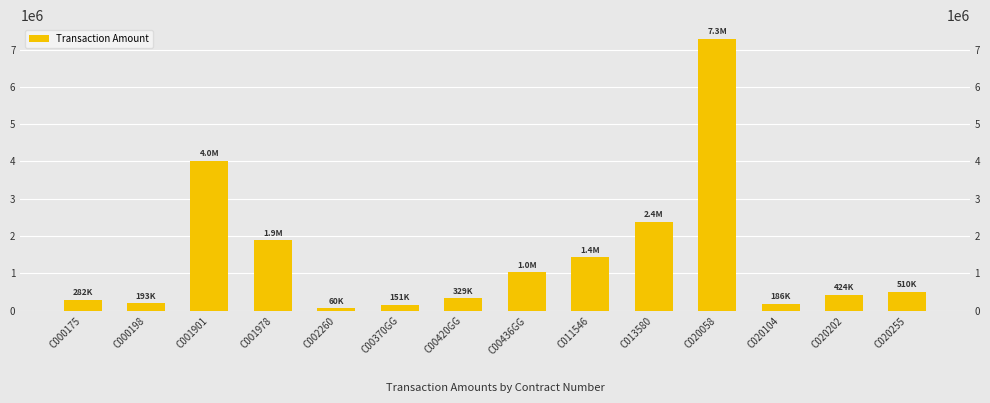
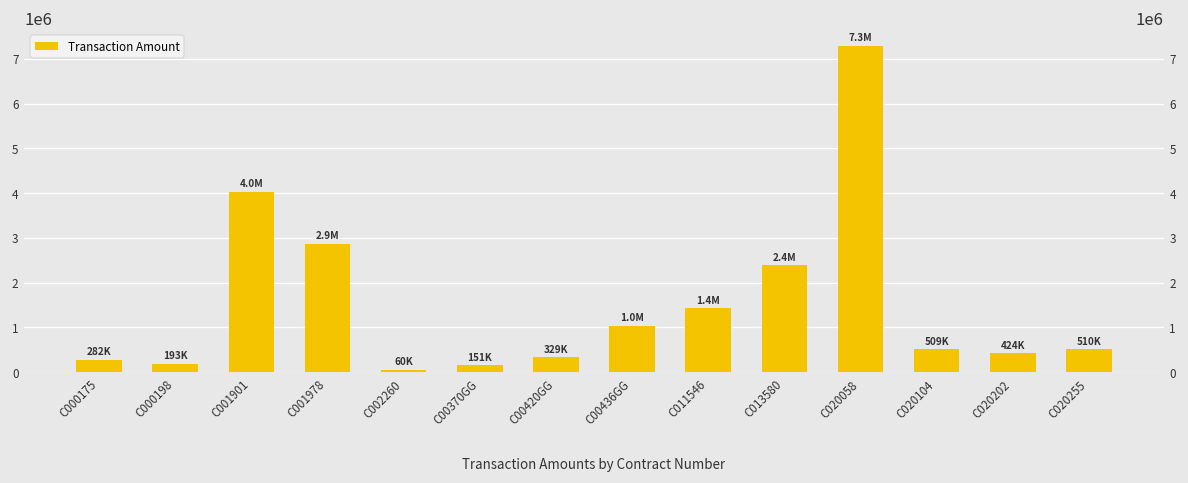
  {
    "C000175": "282K",
    "C000198": "193K",
    "C001901": "4.0M",
-   "C001978": "1.9M",
+   "C001978": "2.9M",
    "C002260": "60K",
    "C00370GG": "151K",
    "C00420GG": "329K",
    "C00436GG": "1.0M",
    "C011546": "1.4M",
    "C013580": "2.4M",
    "C020058": "7.3M",
-   "C020104": "186K",
+   "C020104": "509K",
    "C020202": "424K",
    "C020255": "510K"
  }
